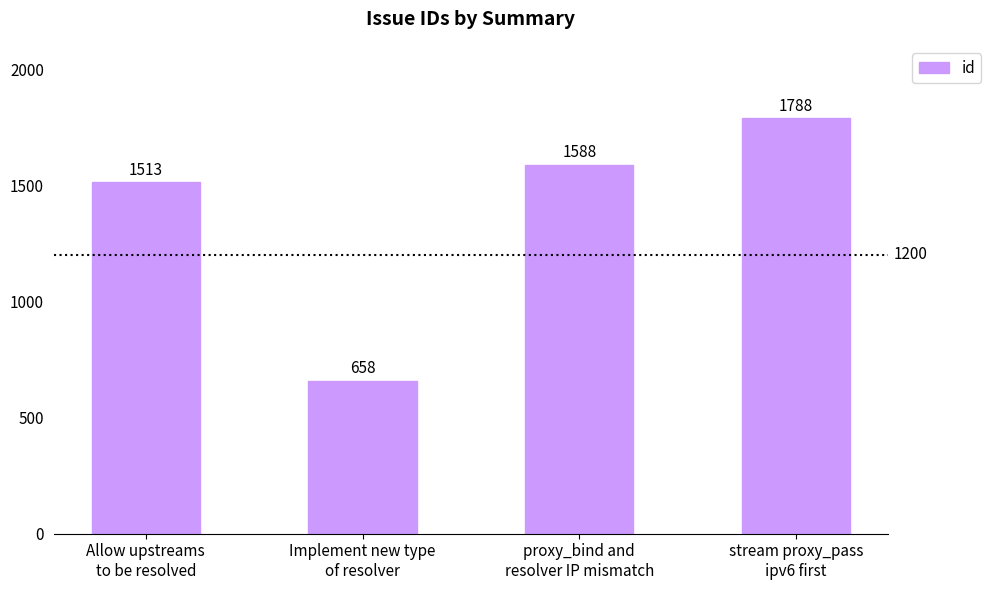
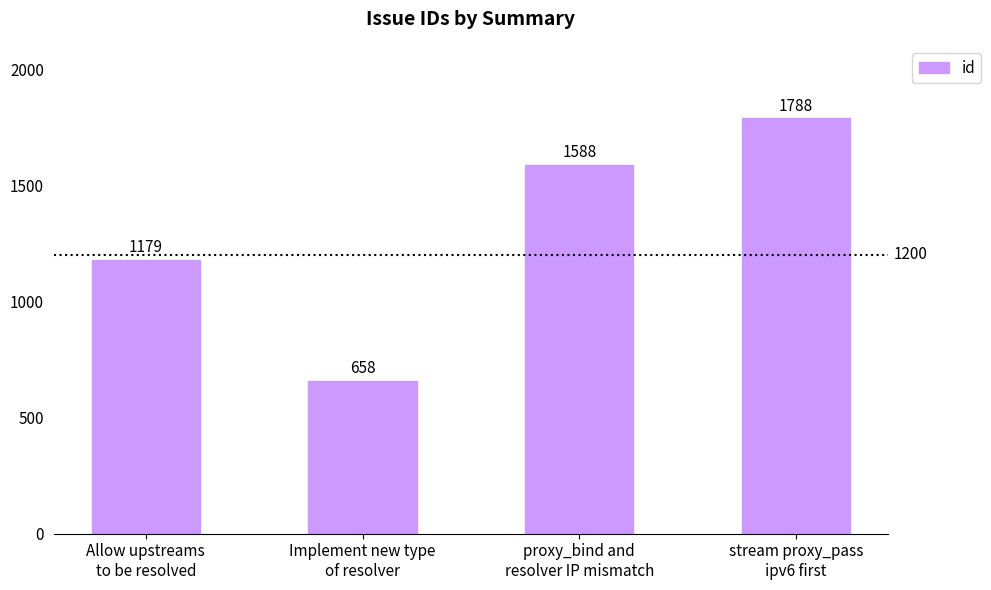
  {
-   "Allow upstreams to be resolved": 1513,
+   "Allow upstreams to be resolved": 1179,
    "Implement new type of resolver": 658,
    "proxy_bind and resolver IP mismatch": 1588,
    "stream proxy_pass ipv6 first": 1788
  }
